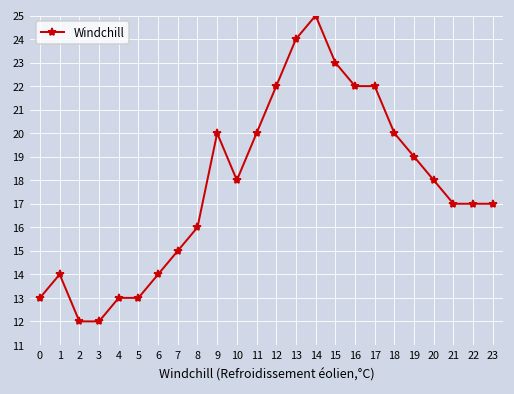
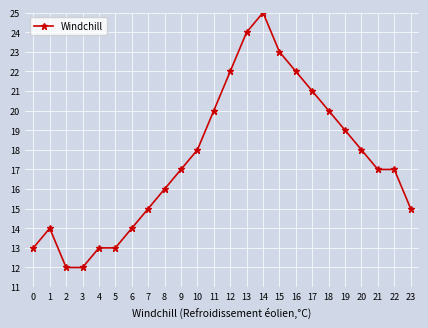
  {
    "0": 13,
    "1": 14,
    "2": 12,
    "3": 12,
    "4": 13,
    "5": 13,
    "6": 14,
    "7": 15,
    "8": 16,
-   "9": 20,
+   "9": 17,
    "10": 18,
    "11": 20,
    "12": 22,
    "13": 24,
    "14": 25,
    "15": 23,
    "16": 22,
-   "17": 22,
+   "17": 21,
    "18": 20,
    "19": 19,
    "20": 18,
    "21": 17,
    "22": 17,
-   "23": 17
+   "23": 15
  }
